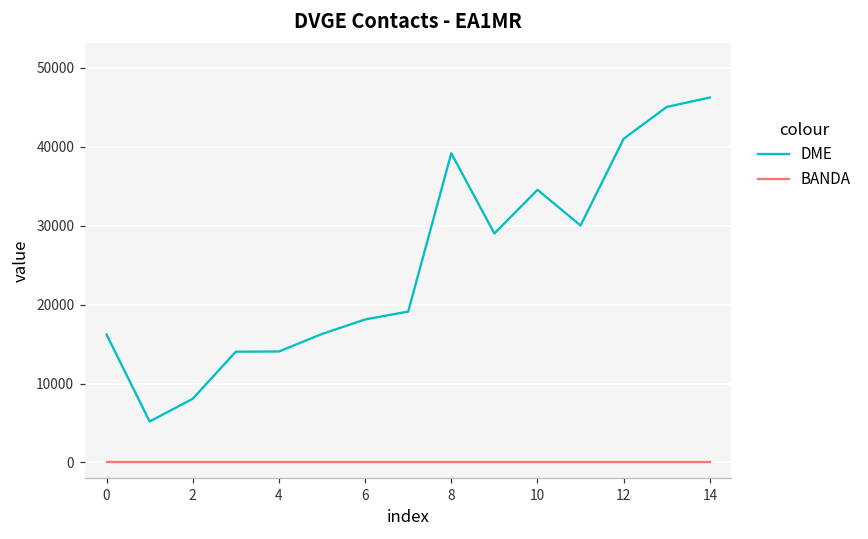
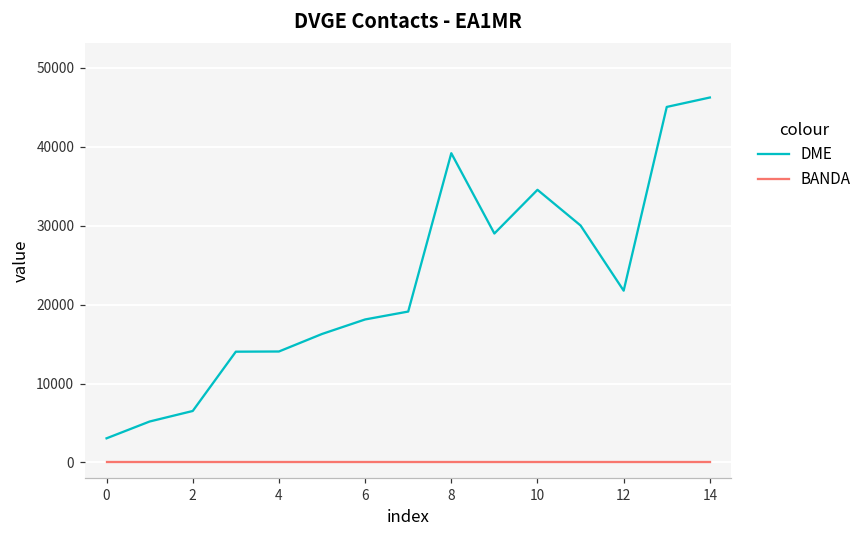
  {
    "DME": {
-     "0": 16000,
-     "2": 8000,
+     "0": 3000,
+     "2": 7000,
      "4": 14000,
      "6": 18000,
      "8": 39000,
      "10": 35000,
-     "12": 41000,
+     "12": 22000,
      "14": 46000
    },
    "BANDA": {
      "0": 0,
      "2": 0,
      "4": 0,
      "6": 0,
      "8": 0,
      "10": 0,
      "12": 0,
      "14": 0
    }
  }
